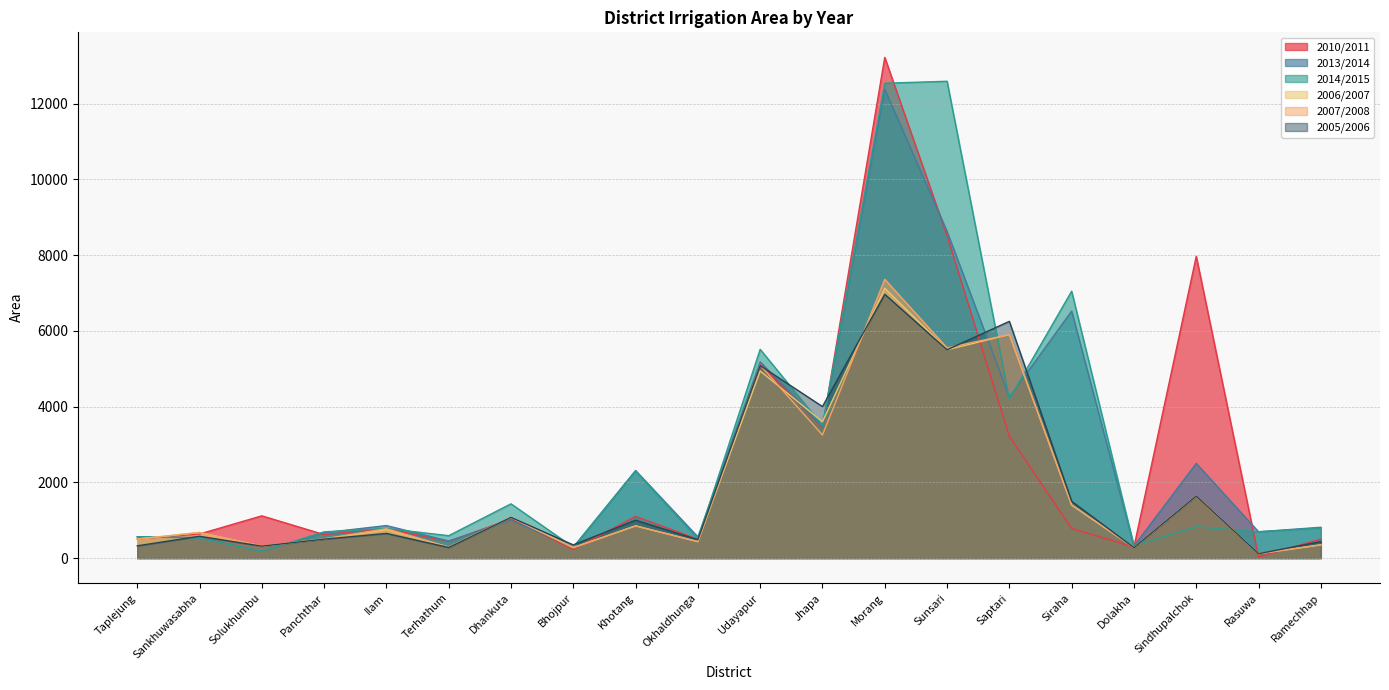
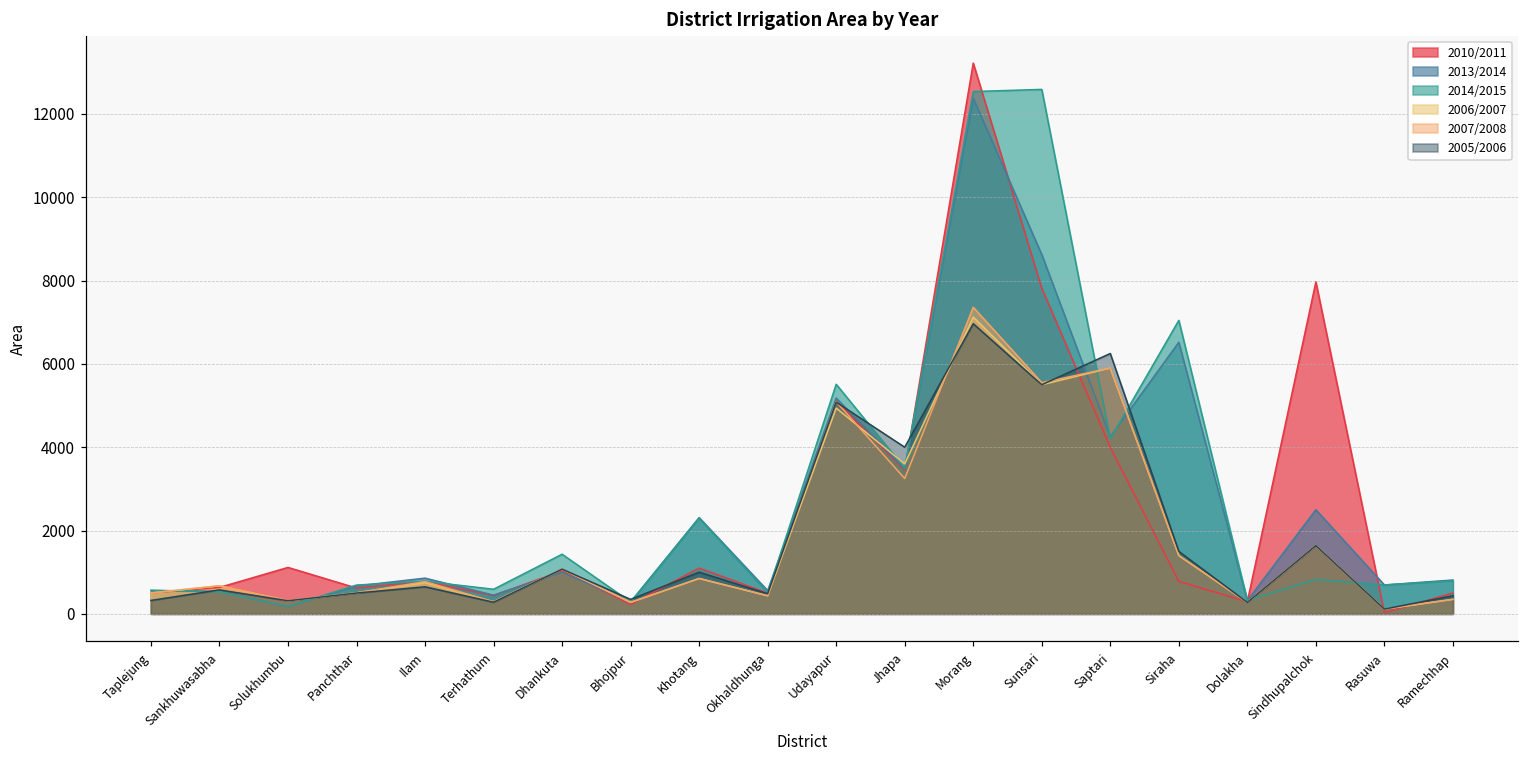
  {
    "2010/2011": {
      "Solukhumbu": 1100,
      "Khotang": 1100,
      "Morang": 13200,
-     "Sunsari": 8500,
-     "Saptari": 3200,
+     "Sunsari": 7800,
+     "Saptari": 4000,
      "Siraha": 800,
      "Sindhupalchok": 8000,
      "Rasuwa": 0
    }
  }
